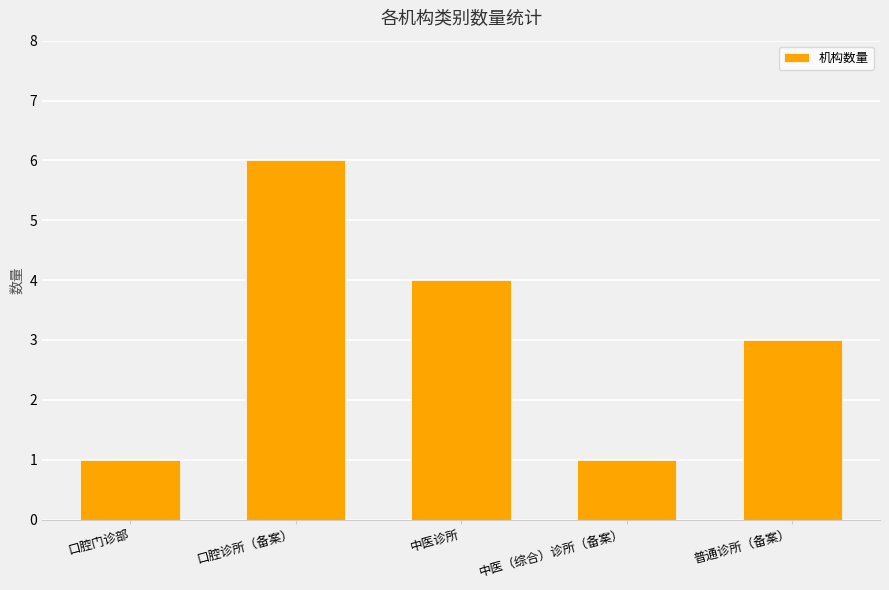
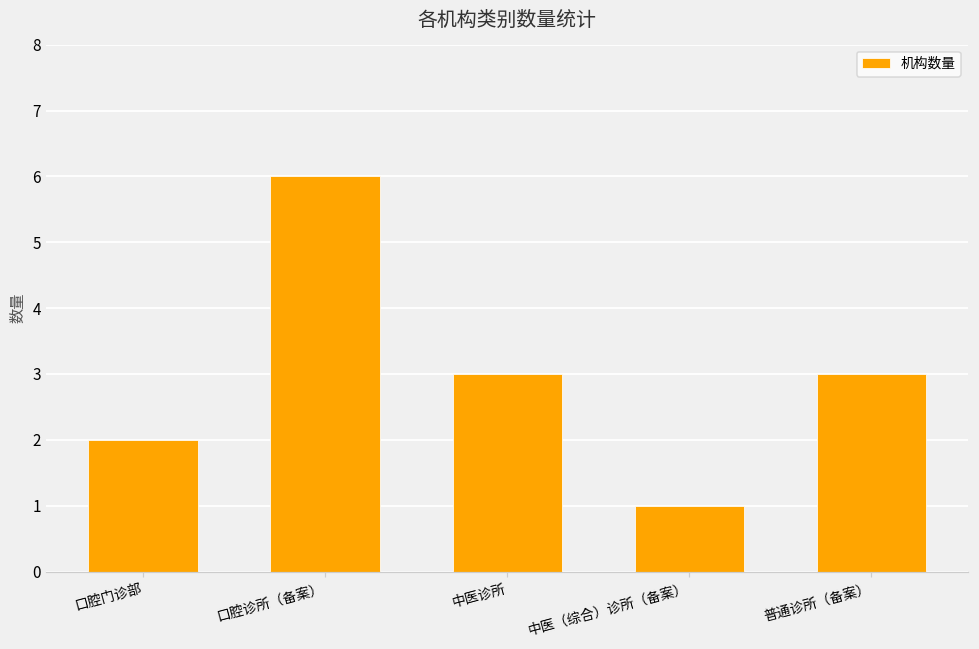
  {
-   "口腔门诊部": 1,
+   "口腔门诊部": 2,
    "口腔诊所（备案）": 6,
-   "中医诊所": 4,
+   "中医诊所": 3,
    "中医（综合）诊所（备案）": 1,
    "普通诊所（备案）": 3
  }
